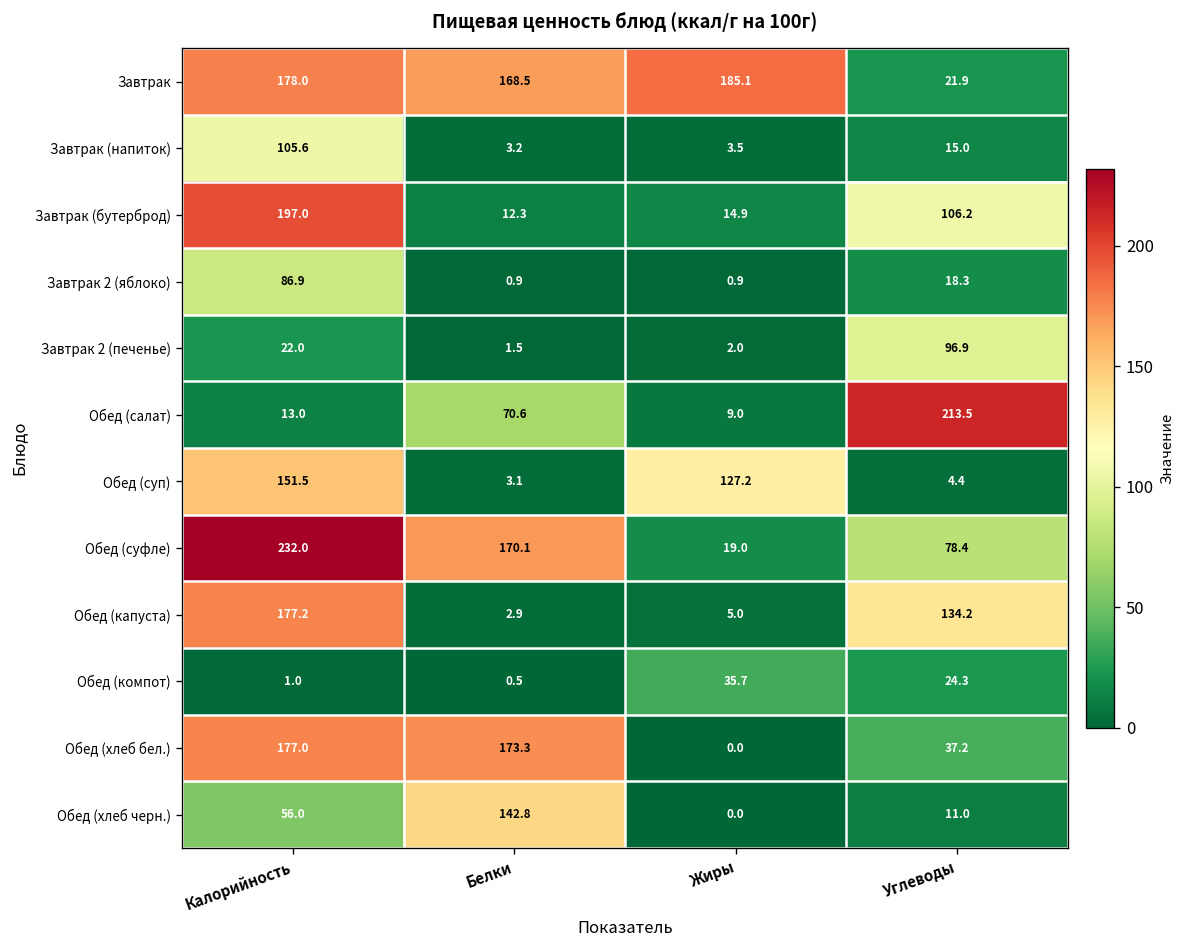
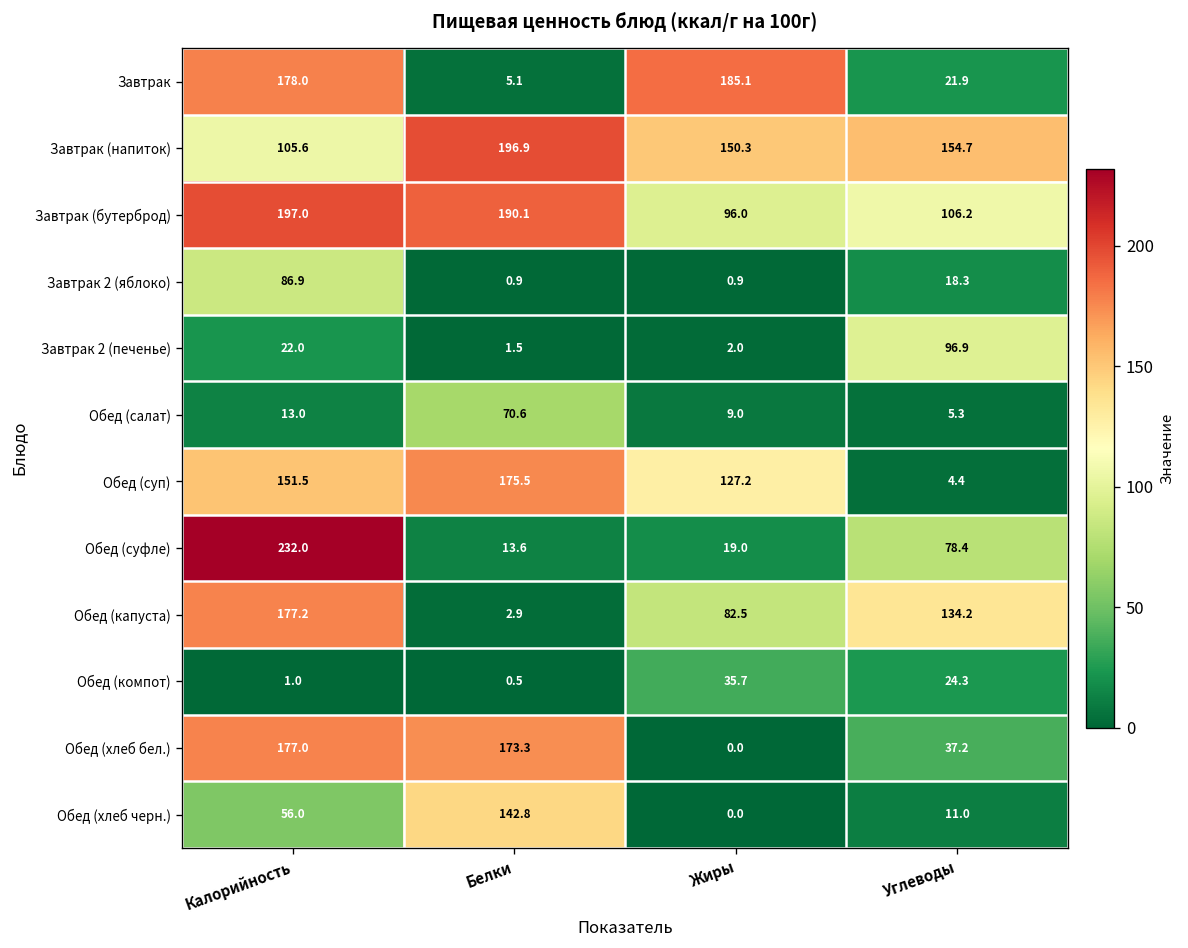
  {
    "Завтрак": {
      "Калорийность": 178.0,
-     "Белки": 168.5,
+     "Белки": 5.1,
      "Жиры": 185.1,
      "Углеводы": 21.9
    },
    "Завтрак (напиток)": {
      "Калорийность": 105.6,
-     "Белки": 3.2,
-     "Жиры": 3.5,
-     "Углеводы": 15.0
+     "Белки": 196.9,
+     "Жиры": 150.3,
+     "Углеводы": 154.7
    },
    "Завтрак (бутерброд)": {
      "Калорийность": 197.0,
-     "Белки": 12.3,
-     "Жиры": 14.9,
+     "Белки": 190.1,
+     "Жиры": 96.0,
      "Углеводы": 106.2
    },
    "Завтрак 2 (яблоко)": {
      "Калорийность": 86.9,
      "Белки": 0.9,
      "Жиры": 0.9,
      "Углеводы": 18.3
    },
    "Завтрак 2 (печенье)": {
      "Калорийность": 22.0,
      "Белки": 1.5,
      "Жиры": 2.0,
      "Углеводы": 96.9
    },
    "Обед (салат)": {
      "Калорийность": 13.0,
      "Белки": 70.6,
      "Жиры": 9.0,
-     "Углеводы": 213.5
+     "Углеводы": 5.3
    },
    "Обед (суп)": {
      "Калорийность": 151.5,
-     "Белки": 3.1,
+     "Белки": 175.5,
      "Жиры": 127.2,
      "Углеводы": 4.4
    },
    "Обед (суфле)": {
      "Калорийность": 232.0,
-     "Белки": 170.1,
+     "Белки": 13.6,
      "Жиры": 19.0,
      "Углеводы": 78.4
    },
    "Обед (капуста)": {
      "Калорийность": 177.2,
      "Белки": 2.9,
-     "Жиры": 5.0,
+     "Жиры": 82.5,
      "Углеводы": 134.2
    },
    "Обед (компот)": {
      "Калорийность": 1.0,
      "Белки": 0.5,
      "Жиры": 35.7,
      "Углеводы": 24.3
    },
    "Обед (хлеб бел.)": {
      "Калорийность": 177.0,
      "Белки": 173.3,
      "Жиры": 0.0,
      "Углеводы": 37.2
    },
    "Обед (хлеб черн.)": {
      "Калорийность": 56.0,
      "Белки": 142.8,
      "Жиры": 0.0,
      "Углеводы": 11.0
    }
  }
